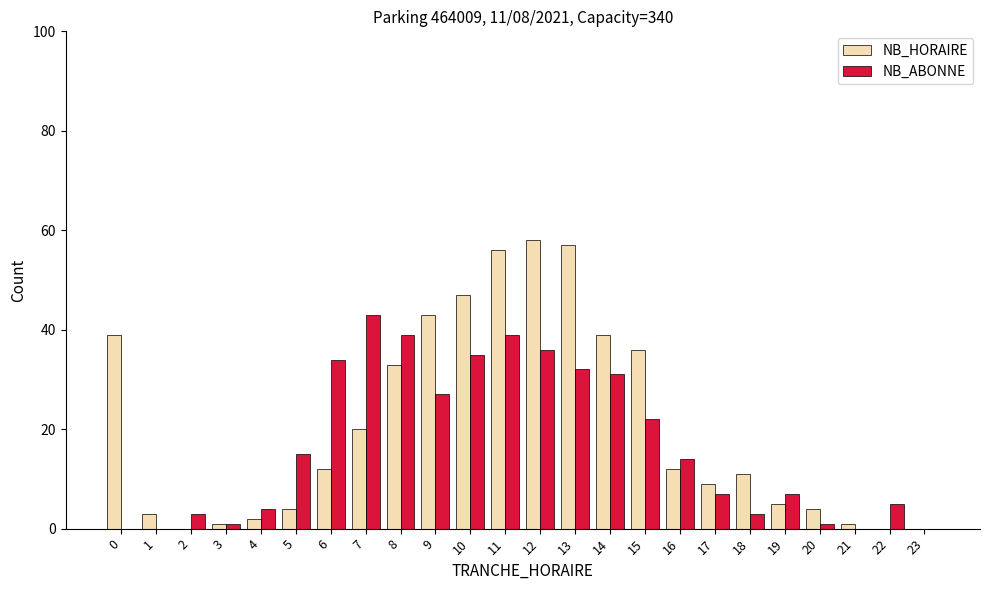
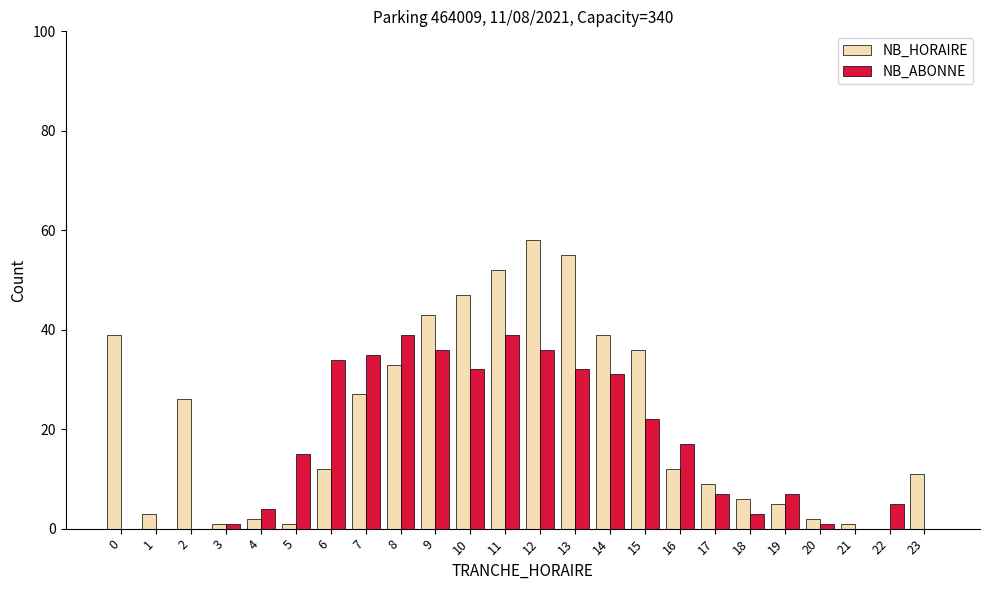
  {
    "NB_HORAIRE": {
      "0": 39,
      "1": 3,
-     "2": 0,
+     "2": 26,
      "3": 1,
      "4": 2,
-     "5": 4,
+     "5": 1,
      "6": 12,
-     "7": 20,
+     "7": 27,
      "8": 33,
      "9": 43,
      "10": 47,
-     "11": 56,
+     "11": 52,
      "12": 58,
-     "13": 57,
+     "13": 55,
      "14": 39,
      "15": 36,
      "16": 12,
      "17": 9,
-     "18": 11,
+     "18": 6,
      "19": 5,
-     "20": 4,
+     "20": 2,
      "21": 1,
      "22": 0,
-     "23": 0
+     "23": 11
    },
    "NB_ABONNE": {
      "0": 0,
      "1": 0,
-     "2": 3,
+     "2": 0,
      "3": 1,
      "4": 4,
      "5": 15,
      "6": 34,
-     "7": 43,
+     "7": 35,
      "8": 39,
-     "9": 27,
-     "10": 35,
+     "9": 36,
+     "10": 32,
      "11": 39,
      "12": 36,
      "13": 32,
      "14": 31,
      "15": 22,
-     "16": 14,
+     "16": 17,
      "17": 7,
      "18": 3,
      "19": 7,
      "20": 1,
      "21": 0,
      "22": 5,
      "23": 0
    }
  }
